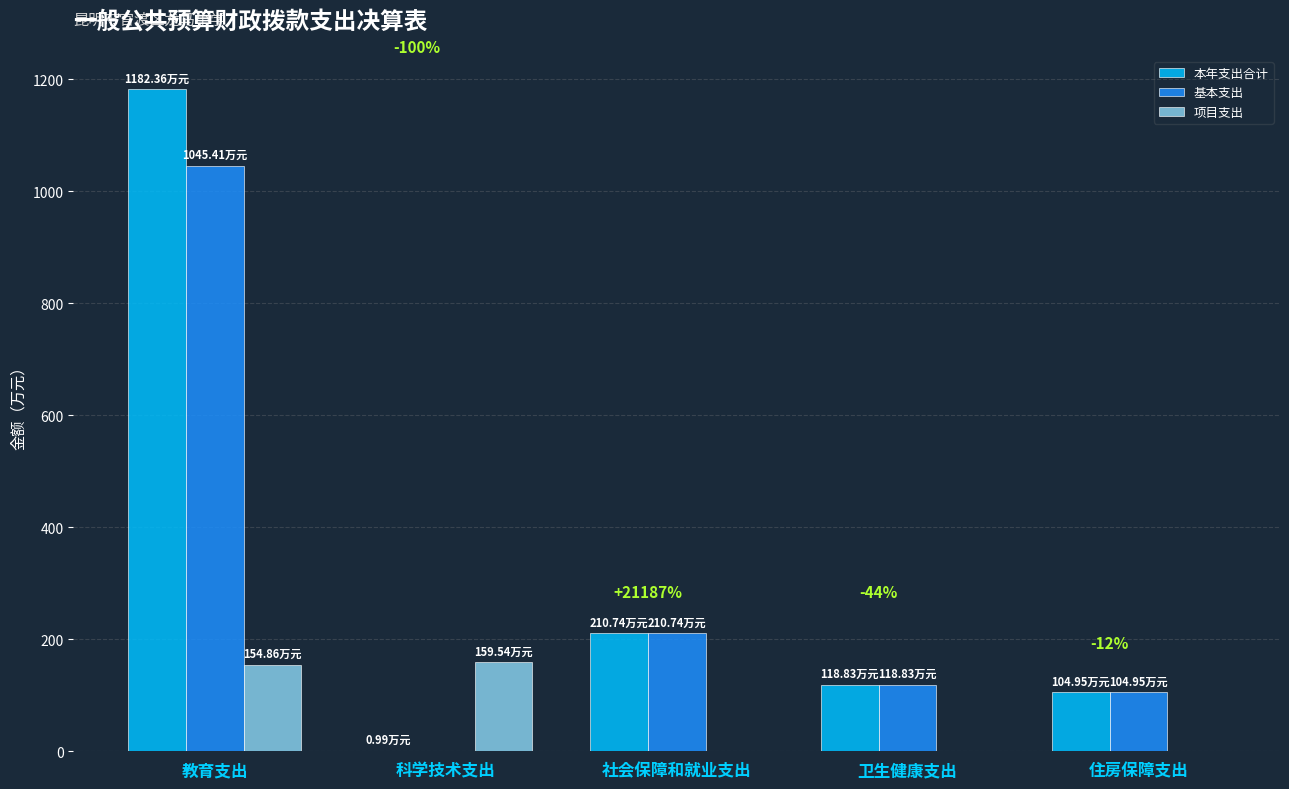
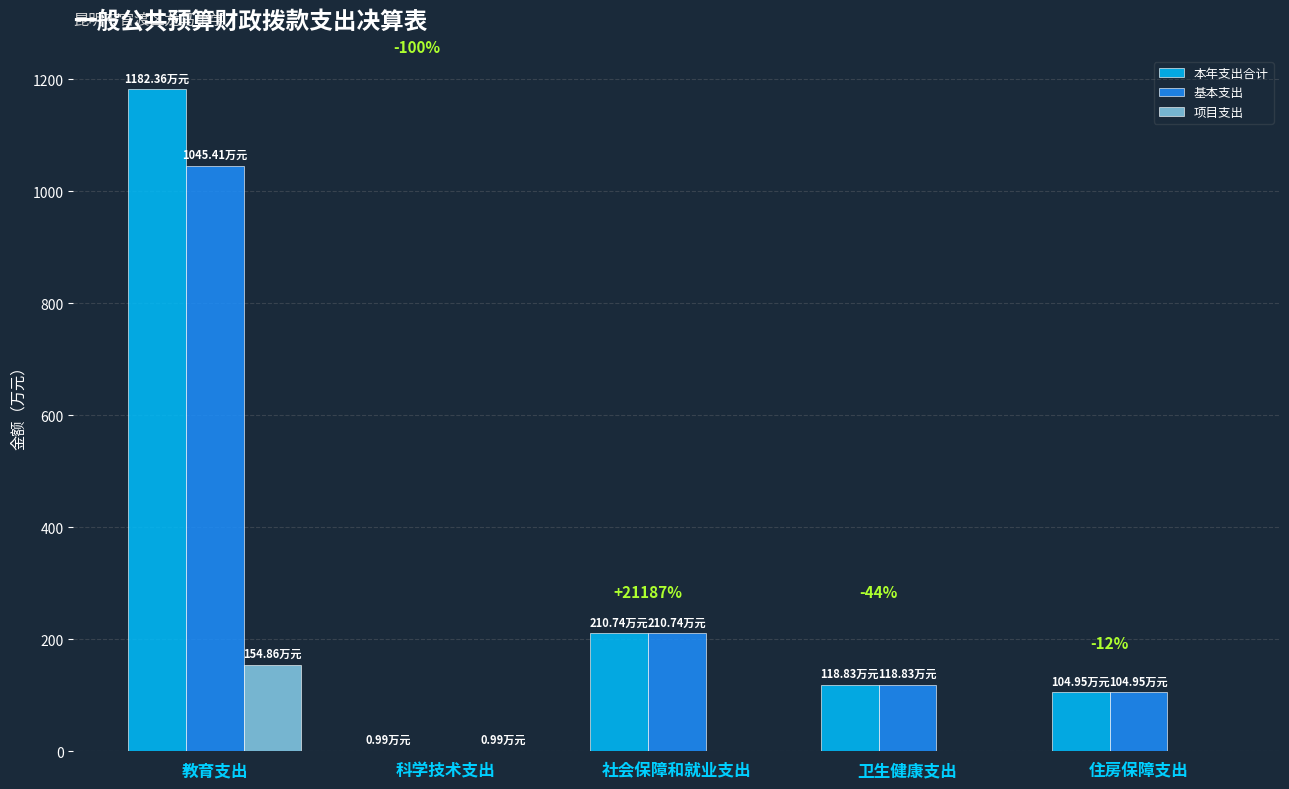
  {
    "项目支出": {
      "教育支出": 154.86,
-     "科学技术支出": 159.54
+     "科学技术支出": 0.99
    }
  }
